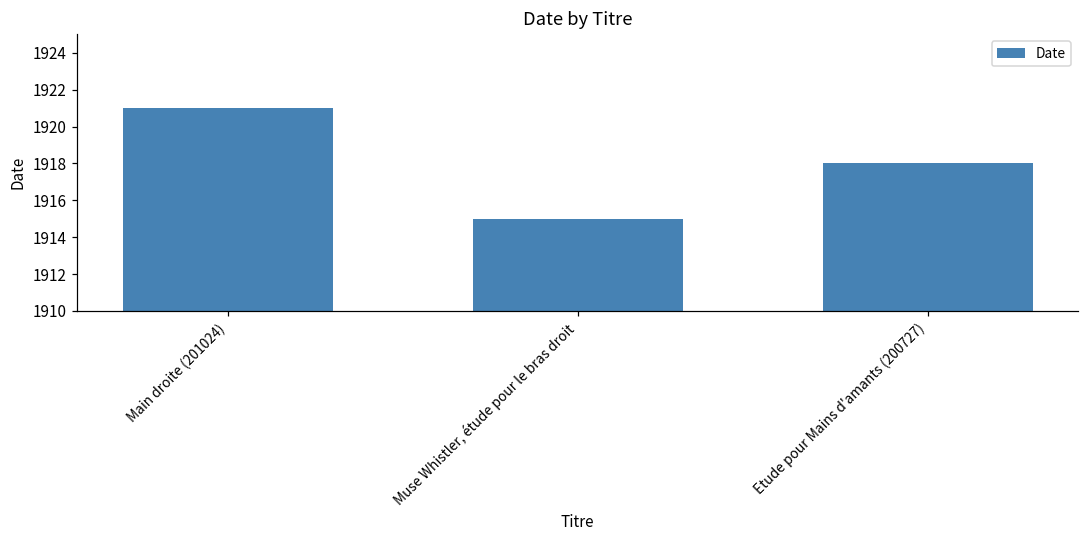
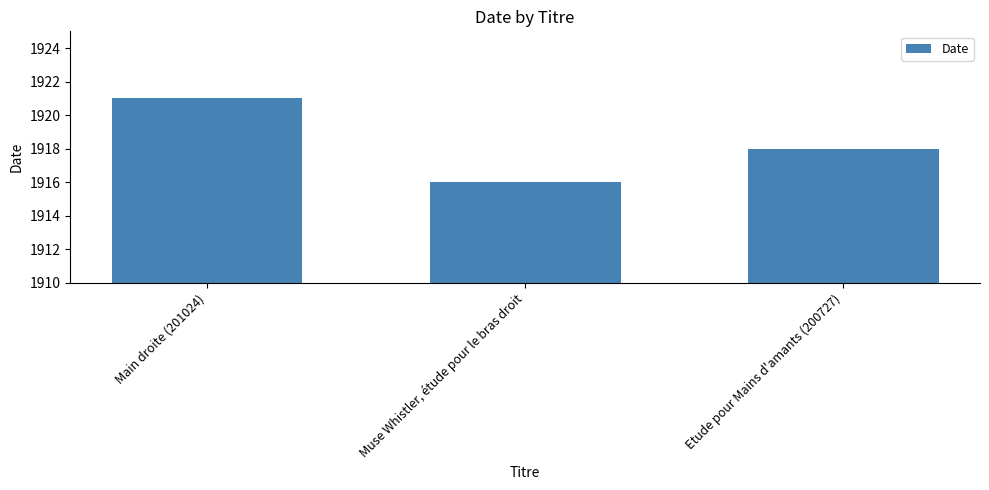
  {
    "Main droite (201024)": 1921,
-   "Muse Whistler, étude pour le bras droit": 1915,
+   "Muse Whistler, étude pour le bras droit": 1916,
    "Etude pour Mains d'amants (200727)": 1918
  }
